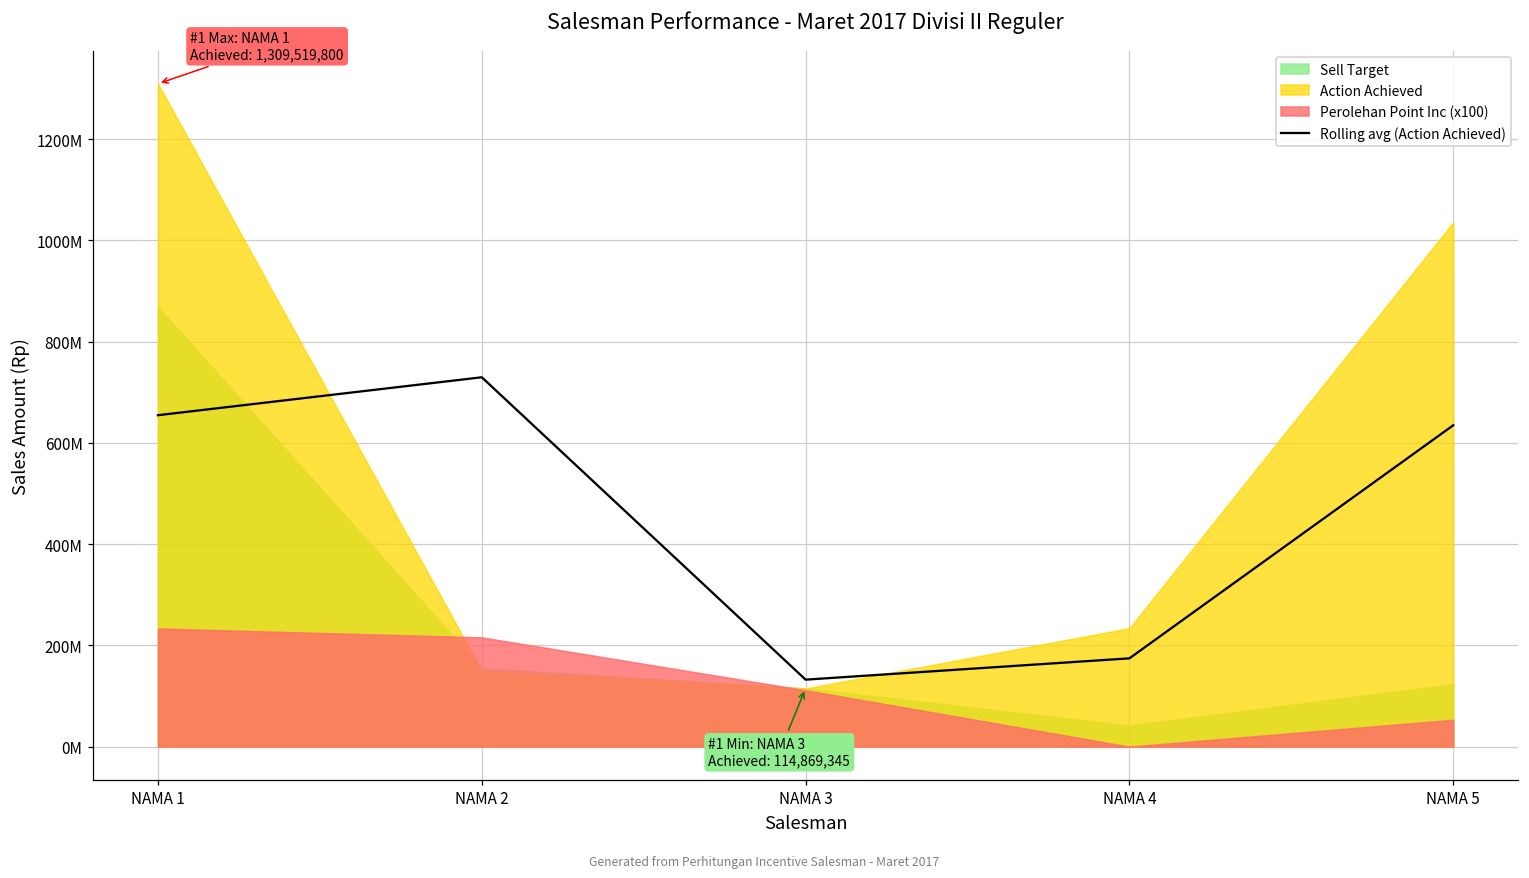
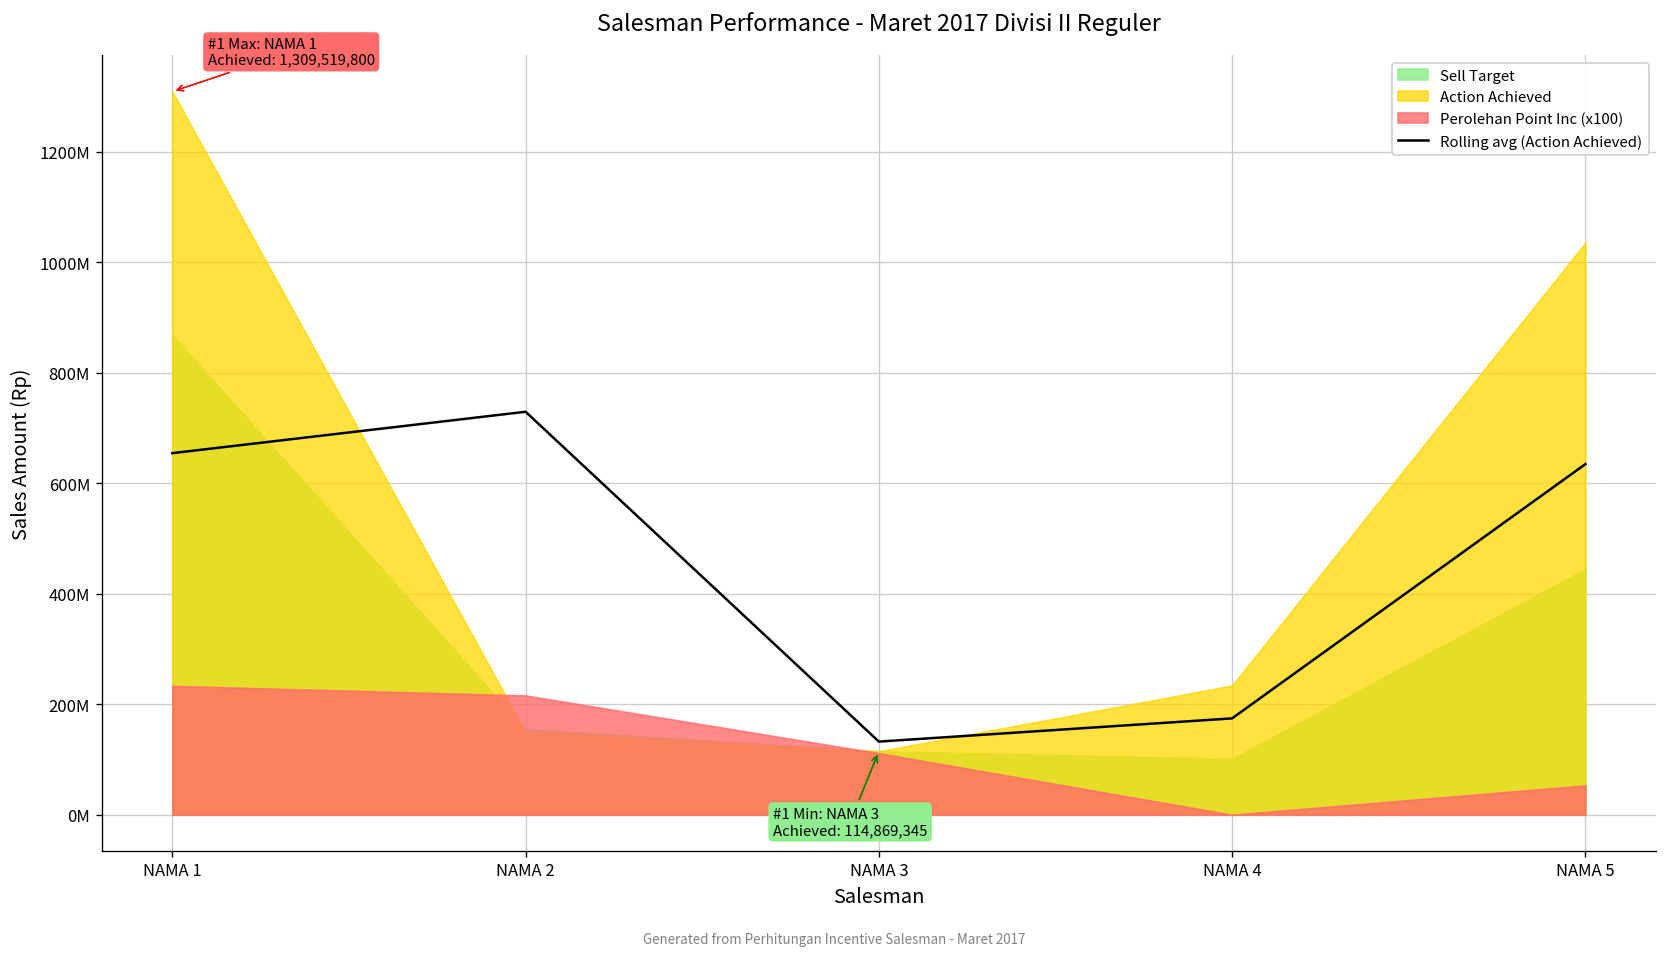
  {
    "Rolling avg (Action Achieved)": {
      "NAMA 1": 650000000,
      "NAMA 2": 730000000,
      "NAMA 3": 130000000,
      "NAMA 4": 170000000,
      "NAMA 5": 630000000
    },
    "Sell Target": {
      "NAMA 1": 870000000,
-     "NAMA 4": 40000000,
-     "NAMA 5": 120000000
+     "NAMA 4": 100000000,
+     "NAMA 5": 440000000
    },
    "Action Achieved": {
      "NAMA 4": 230000000,
      "NAMA 5": 1040000000
    },
    "Perolehan Point Inc (x100)": {
      "NAMA 1": 230000000,
      "NAMA 2": 220000000,
      "NAMA 4": 0,
      "NAMA 5": 50000000
    }
  }
